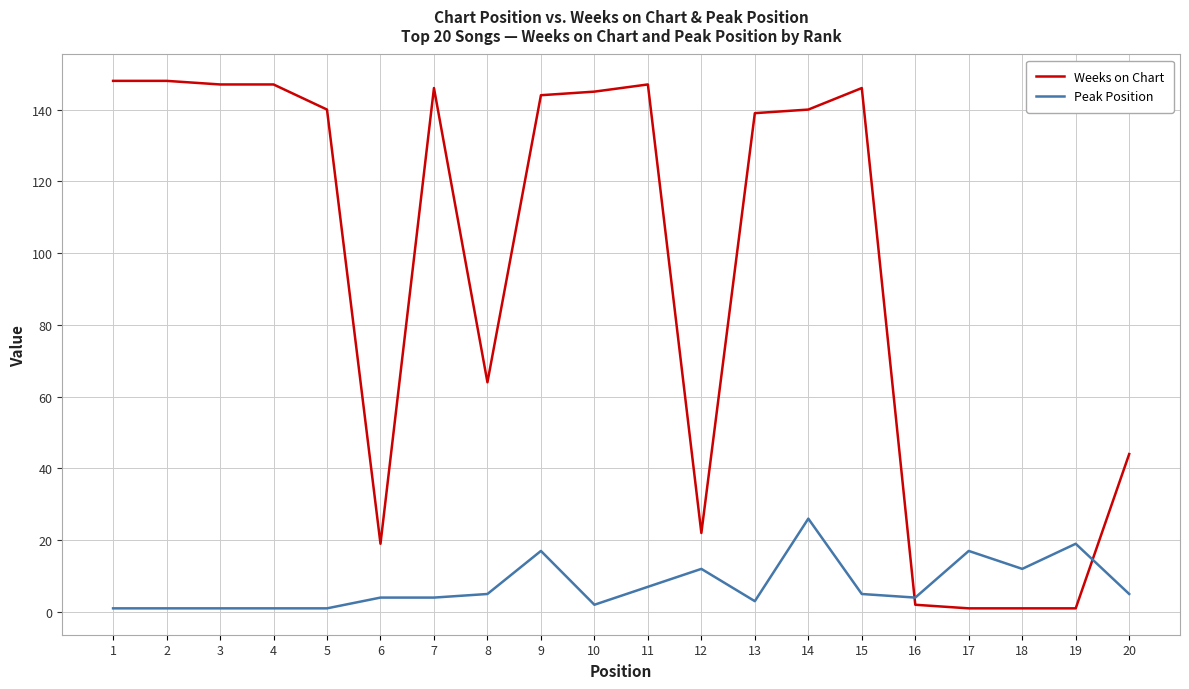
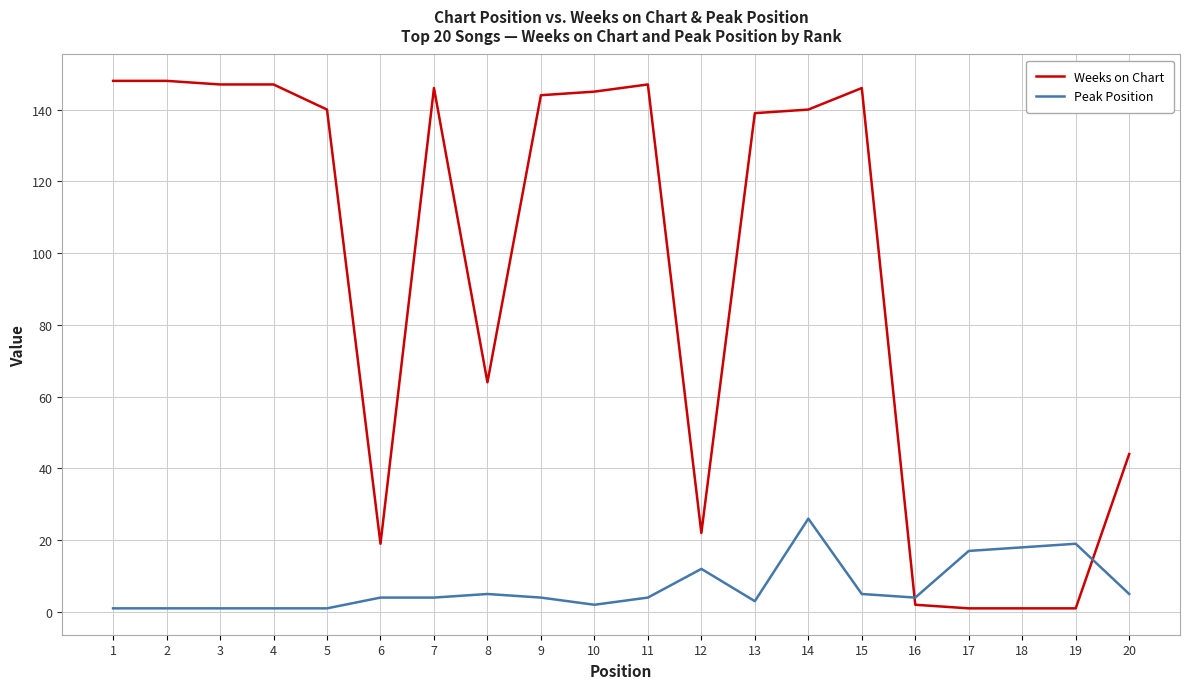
  {
    "Weeks on Chart": {
      "1": 148,
      "2": 148,
      "3": 147,
      "4": 147,
      "5": 140,
      "6": 19,
      "7": 146,
      "8": 64,
      "9": 144,
      "10": 145,
      "11": 147,
      "12": 22,
      "13": 139,
      "14": 140,
      "15": 146,
      "16": 2,
      "17": 1,
      "18": 1,
      "19": 1,
      "20": 44
    },
    "Peak Position": {
      "1": 1,
      "2": 1,
      "3": 1,
      "4": 1,
      "5": 1,
      "6": 4,
      "7": 4,
      "8": 5,
-     "9": 17,
+     "9": 4,
      "10": 2,
-     "11": 7,
+     "11": 4,
      "12": 12,
      "13": 3,
      "14": 26,
      "15": 5,
      "16": 4,
      "17": 17,
-     "18": 12,
+     "18": 18,
      "19": 19,
      "20": 5
    }
  }
